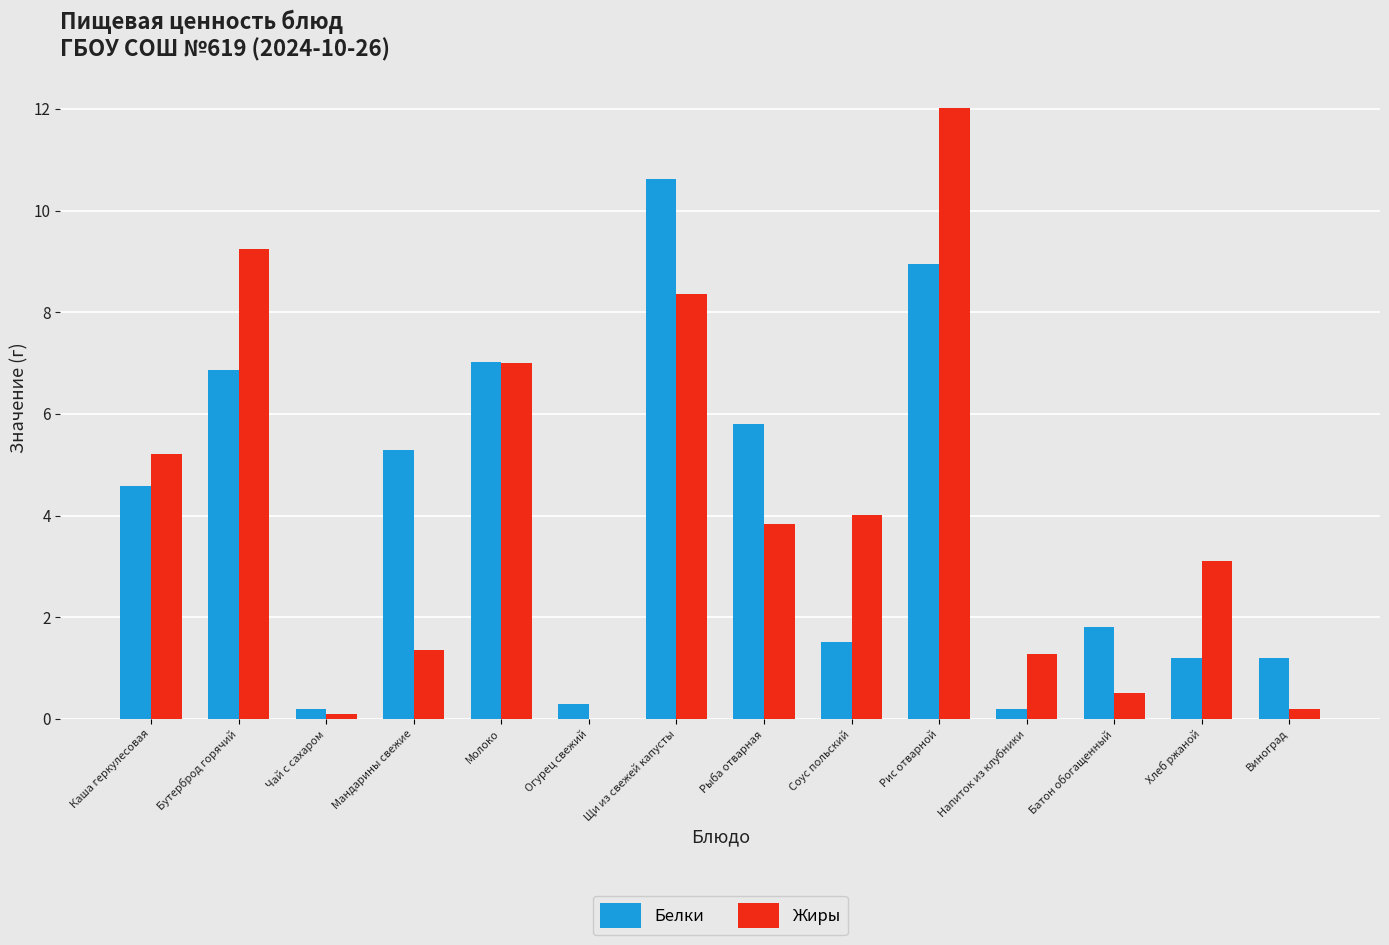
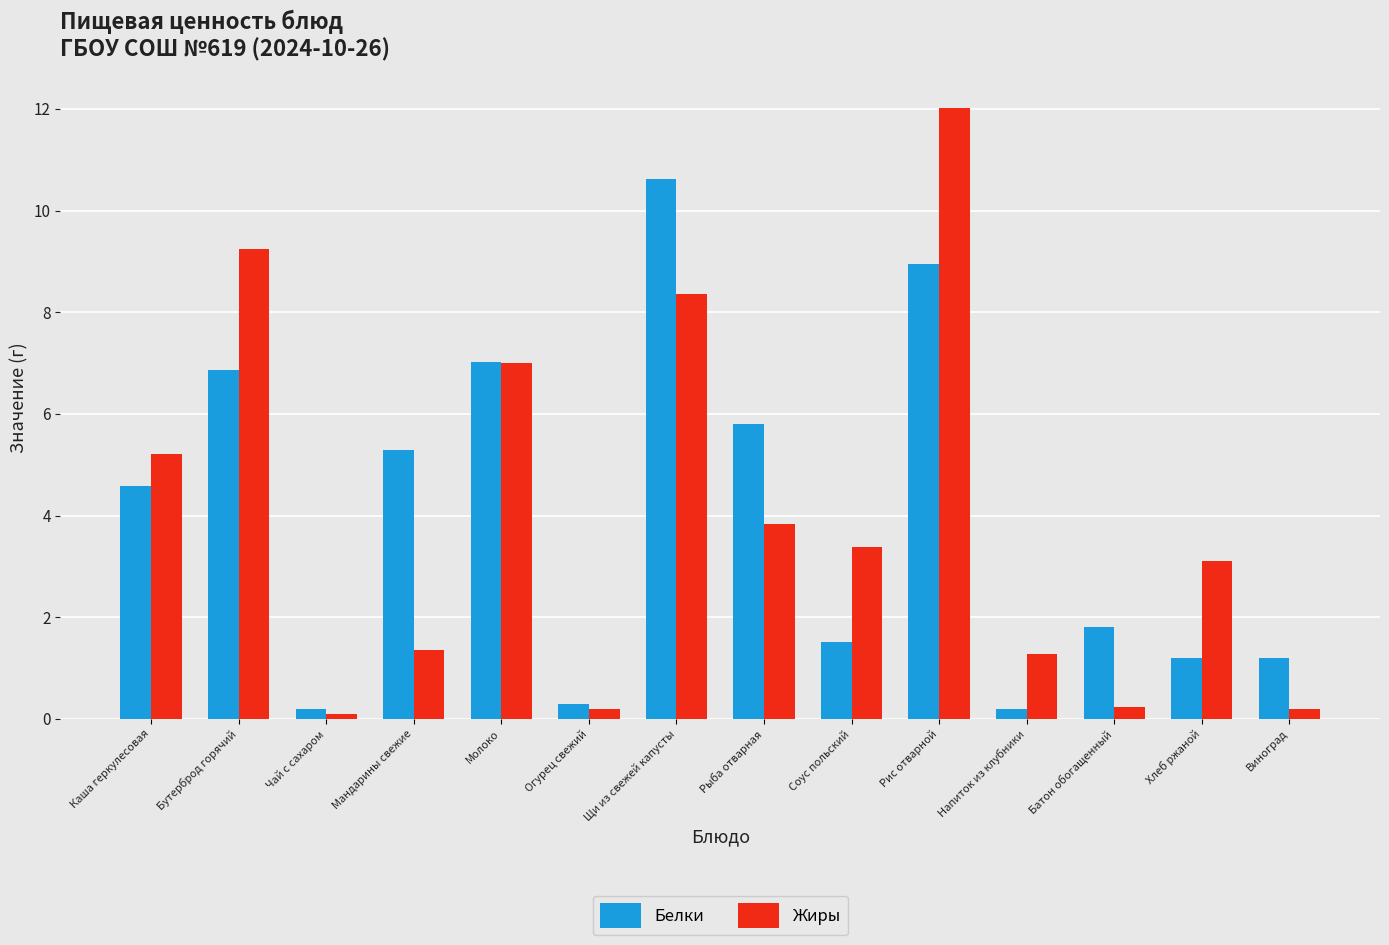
  {
    "Белки": {
      "Каша геркулесовая": 4.6,
      "Бутерброд горячий": 6.9,
      "Чай с сахаром": 0.2,
      "Мандарины свежие": 5.3,
      "Молоко": 7.0,
      "Огурец свежий": 0.3,
      "Щи из свежей капусты": 10.6,
      "Рыба отварная": 5.8,
      "Соус польский": 1.5,
      "Рис отварной": 9.0,
      "Напиток из клубники": 0.2,
      "Батон обогащенный": 1.8,
      "Хлеб ржаной": 1.2,
      "Виноград": 1.2
    },
    "Жиры": {
      "Каша геркулесовая": 5.2,
      "Бутерброд горячий": 9.3,
      "Чай с сахаром": 0.1,
      "Мандарины свежие": 1.4,
      "Молоко": 7.0,
-     "Огурец свежий": 0.0,
+     "Огурец свежий": 0.2,
      "Щи из свежей капусты": 8.4,
      "Рыба отварная": 3.8,
-     "Соус польский": 4.0,
+     "Соус польский": 3.4,
      "Рис отварной": 12.0,
      "Напиток из клубники": 1.3,
-     "Батон обогащенный": 0.5,
+     "Батон обогащенный": 0.2,
      "Хлеб ржаной": 3.1,
      "Виноград": 0.2
    }
  }
